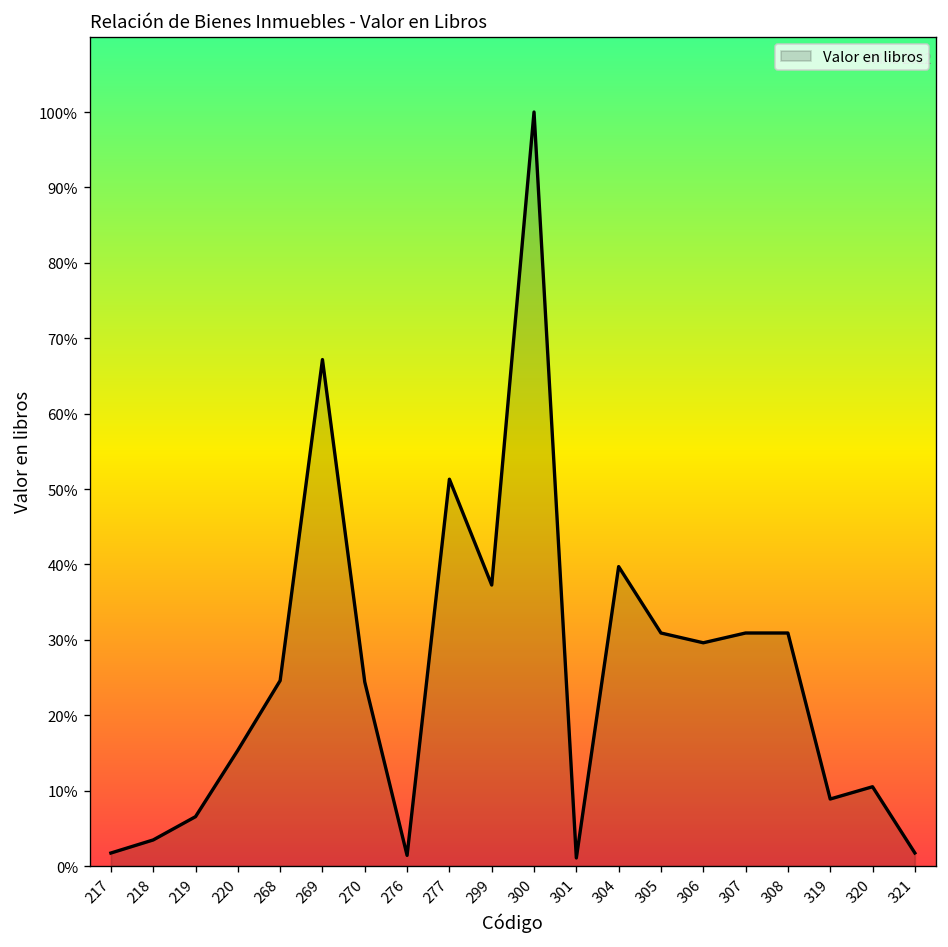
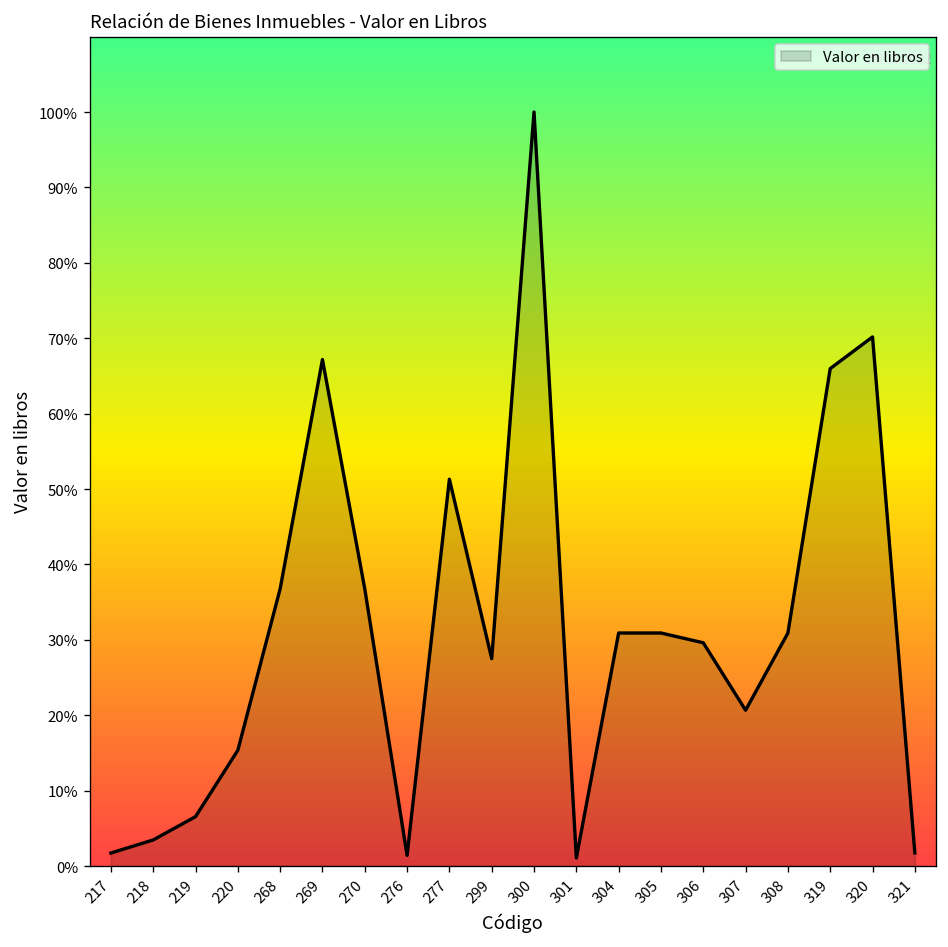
  {
    "217": "2%",
    "218": "3%",
    "219": "7%",
    "220": "15%",
-   "268": "25%",
+   "268": "37%",
    "269": "67%",
-   "270": "24%",
+   "270": "37%",
    "276": "1%",
    "277": "51%",
-   "299": "37%",
+   "299": "28%",
    "300": "100%",
    "301": "1%",
-   "304": "40%",
+   "304": "31%",
    "305": "31%",
    "306": "30%",
-   "307": "31%",
+   "307": "21%",
    "308": "31%",
-   "319": "9%",
-   "320": "11%",
+   "319": "66%",
+   "320": "70%",
    "321": "2%"
  }
